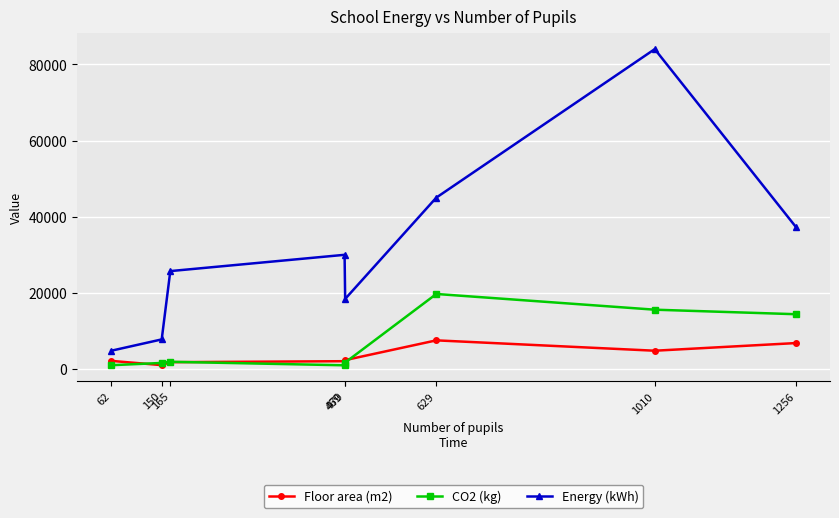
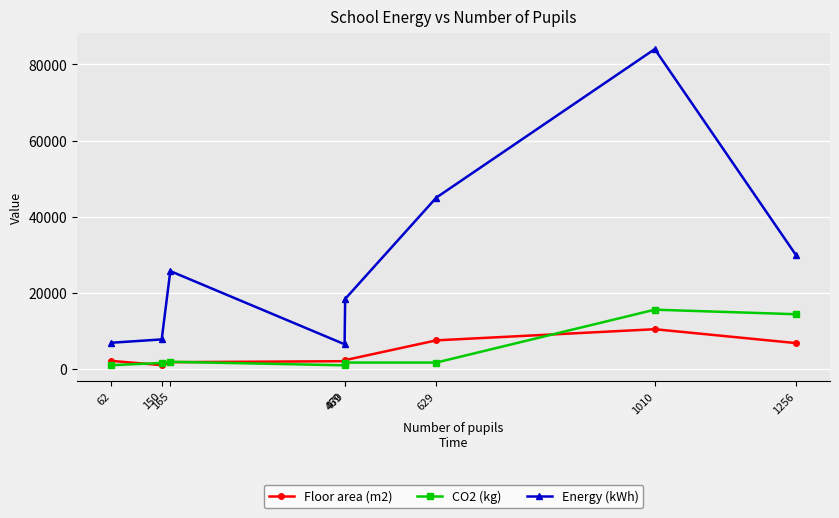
  {
    "Floor area (m2)": {
      "62": 2000,
      "629": 8000,
-     "1010": 5000,
+     "1010": 10000,
      "1256": 7000
    },
    "CO2 (kg)": {
      "62": 1000,
      "469": 1000,
-     "629": 20000,
+     "629": 2000,
      "1010": 16000,
      "1256": 14000
    },
    "Energy (kWh)": {
-     "62": 5000,
+     "62": 7000,
      "150": 8000,
      "165": 26000,
-     "469": 30000,
+     "469": 7000,
      "470": 18000,
      "629": 45000,
      "1010": 84000,
-     "1256": 37000
+     "1256": 30000
    }
  }
